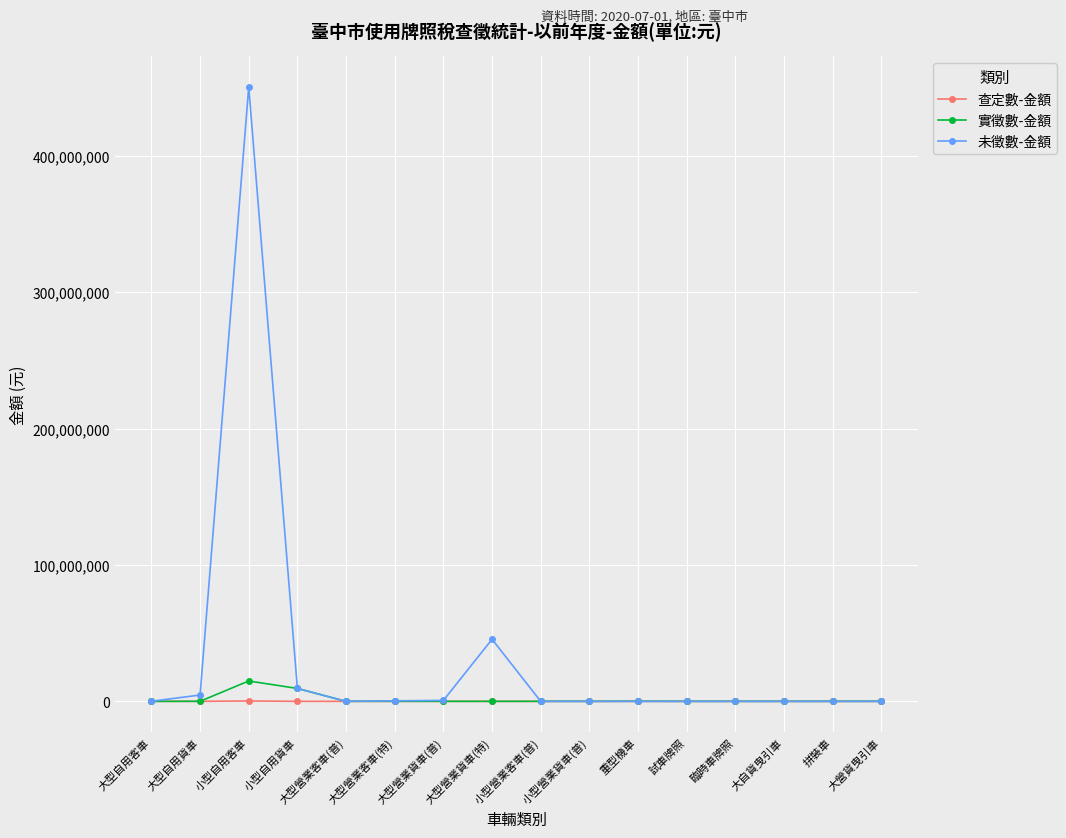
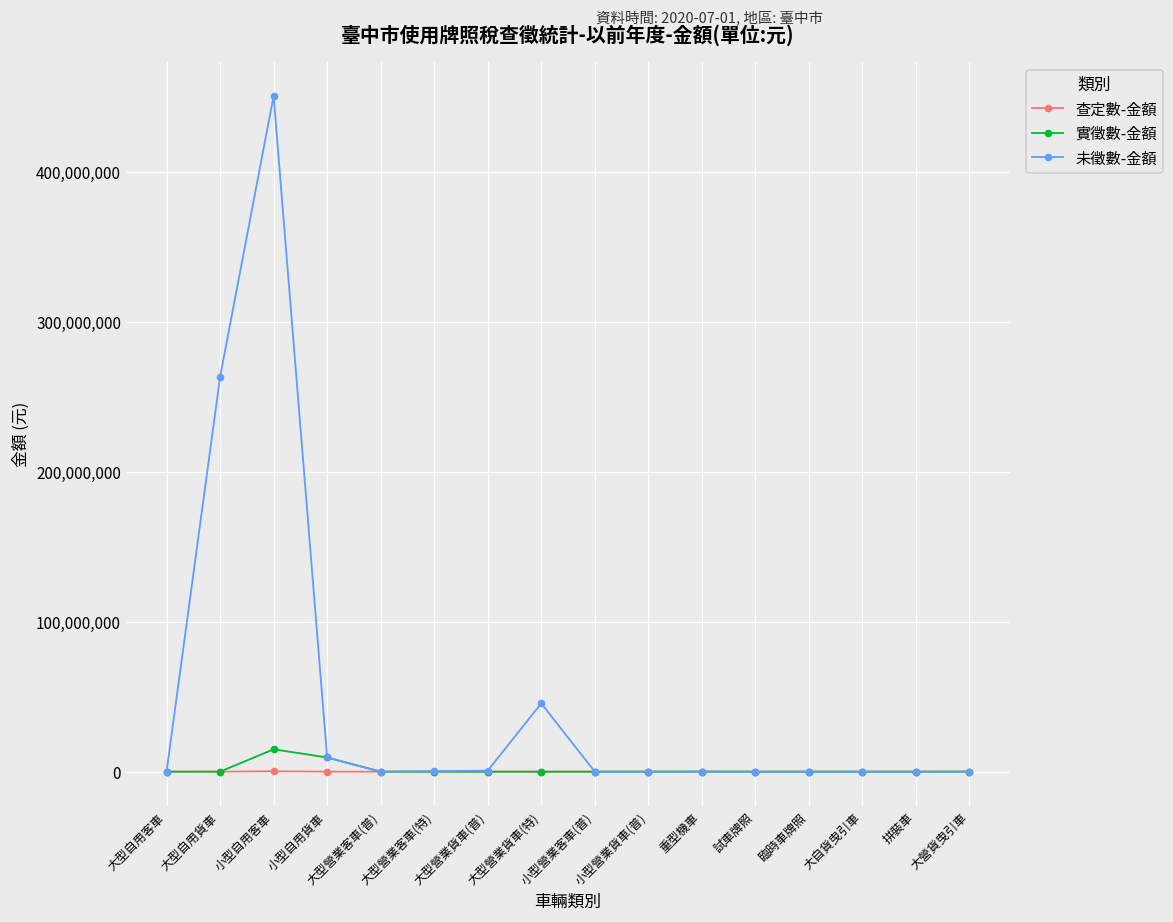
  {
    "查定數-金額": {
      "小型自用客車": "0",
      "小型自用貨車": "0"
    },
    "實徵數-金額": {
      "小型自用客車": "15,000,000"
    },
    "未徵數-金額": {
-     "大型自用貨車": "5,000,000",
+     "大型自用貨車": "263,000,000",
      "小型自用客車": "451,000,000",
      "大型營業貨車(特)": "46,000,000"
    }
  }
